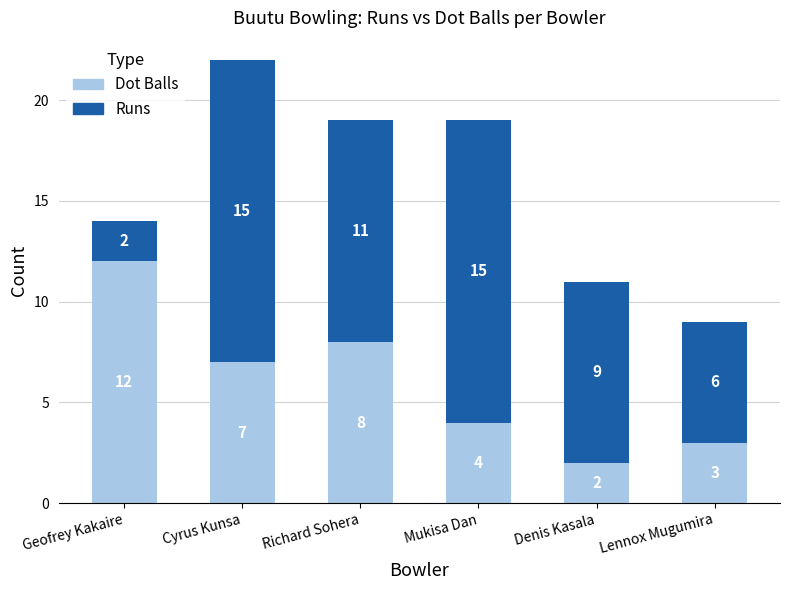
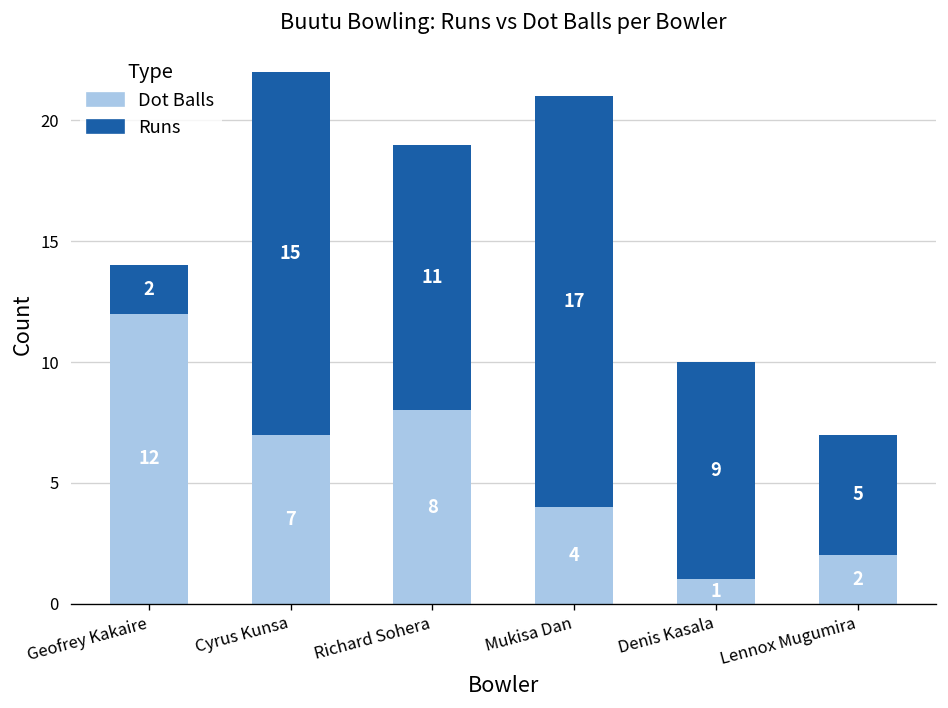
  {
    "Dot Balls": {
      "Geofrey Kakaire": 12,
      "Cyrus Kunsa": 7,
      "Richard Sohera": 8,
      "Mukisa Dan": 4,
-     "Denis Kasala": 2,
-     "Lennox Mugumira": 3
+     "Denis Kasala": 1,
+     "Lennox Mugumira": 2
    },
    "Runs": {
      "Geofrey Kakaire": 2,
      "Cyrus Kunsa": 15,
      "Richard Sohera": 11,
-     "Mukisa Dan": 15,
+     "Mukisa Dan": 17,
      "Denis Kasala": 9,
-     "Lennox Mugumira": 6
+     "Lennox Mugumira": 5
    }
  }
